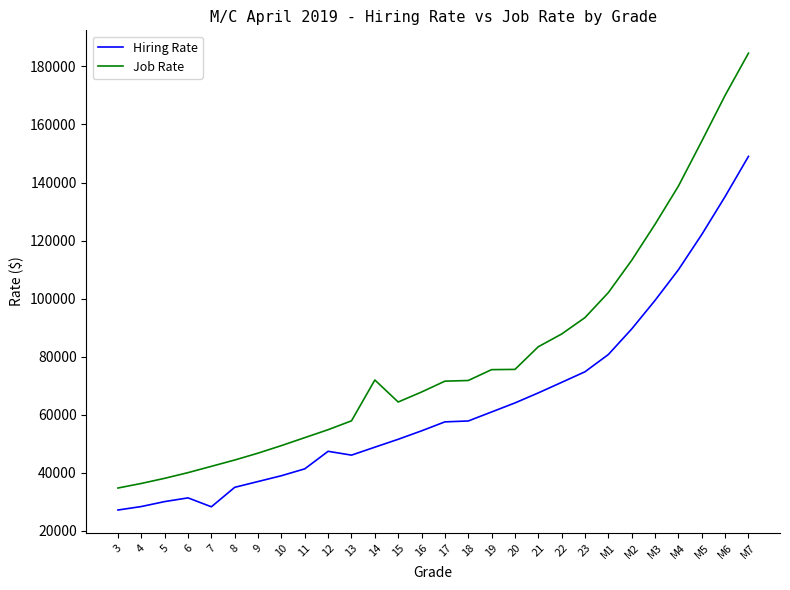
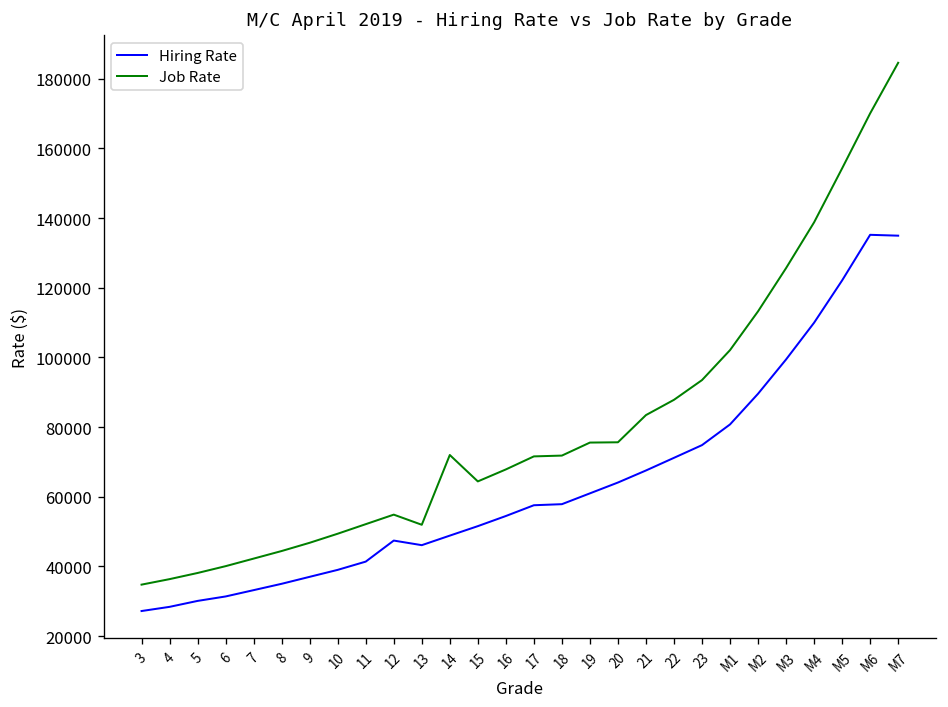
  {
    "Hiring Rate": {
      "3": 27000,
      "4": 28000,
      "5": 30000,
      "6": 31000,
-     "7": 28000,
+     "7": 33000,
      "8": 35000,
      "9": 37000,
      "10": 39000,
      "11": 41000,
      "12": 47000,
      "13": 46000,
      "14": 49000,
      "15": 52000,
      "16": 54000,
      "17": 58000,
      "18": 58000,
      "19": 61000,
      "20": 64000,
      "21": 68000,
      "22": 71000,
      "23": 75000,
      "M1": 81000,
      "M2": 90000,
      "M3": 99000,
      "M4": 110000,
      "M5": 122000,
      "M6": 135000,
-     "M7": 149000
+     "M7": 135000
    },
    "Job Rate": {
      "3": 35000,
      "4": 36000,
      "5": 38000,
      "6": 40000,
      "7": 42000,
      "8": 44000,
      "9": 47000,
      "10": 49000,
      "11": 52000,
      "12": 55000,
-     "13": 58000,
+     "13": 52000,
      "14": 72000,
      "15": 64000,
      "16": 68000,
      "17": 72000,
      "18": 72000,
      "19": 76000,
      "20": 76000,
      "21": 83000,
      "22": 88000,
      "23": 93000,
      "M1": 102000,
      "M2": 113000,
      "M3": 126000,
      "M4": 139000,
      "M5": 154000,
      "M6": 170000,
      "M7": 185000
    }
  }
